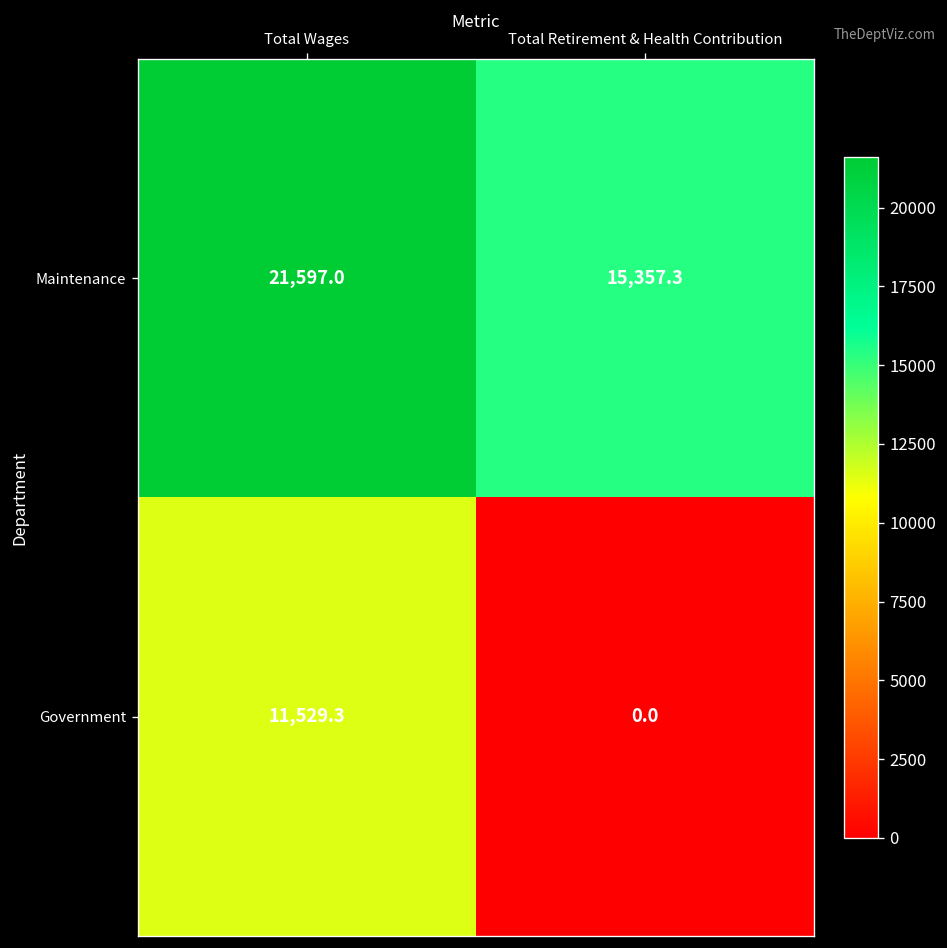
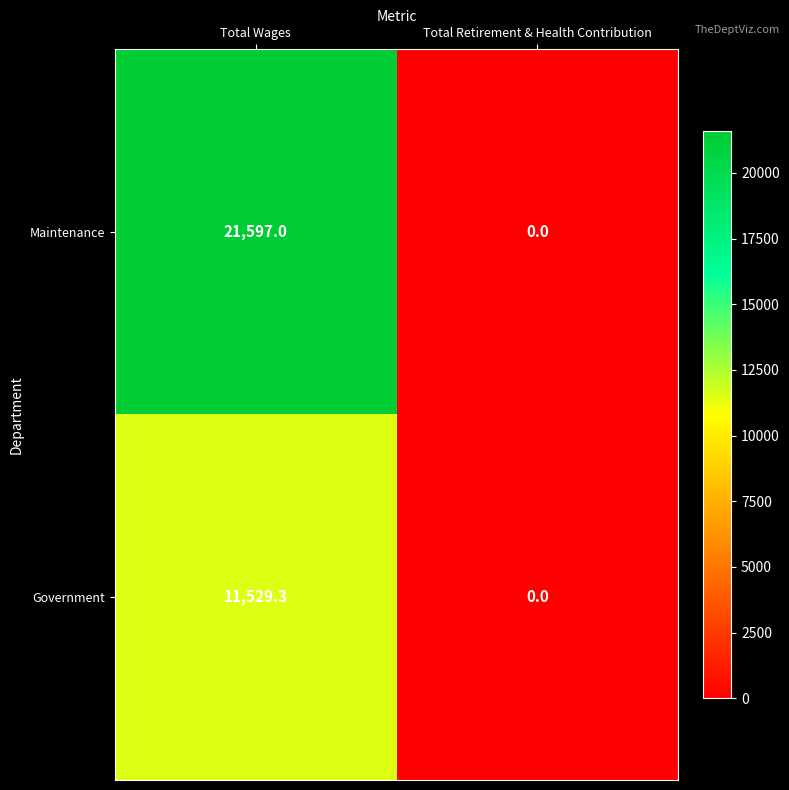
  {
    "Maintenance": {
      "Total Wages": "21,597.0",
-     "Total Retirement & Health Contribution": "15,357.3"
+     "Total Retirement & Health Contribution": "0.0"
    },
    "Government": {
      "Total Wages": "11,529.3",
      "Total Retirement & Health Contribution": "0.0"
    }
  }
